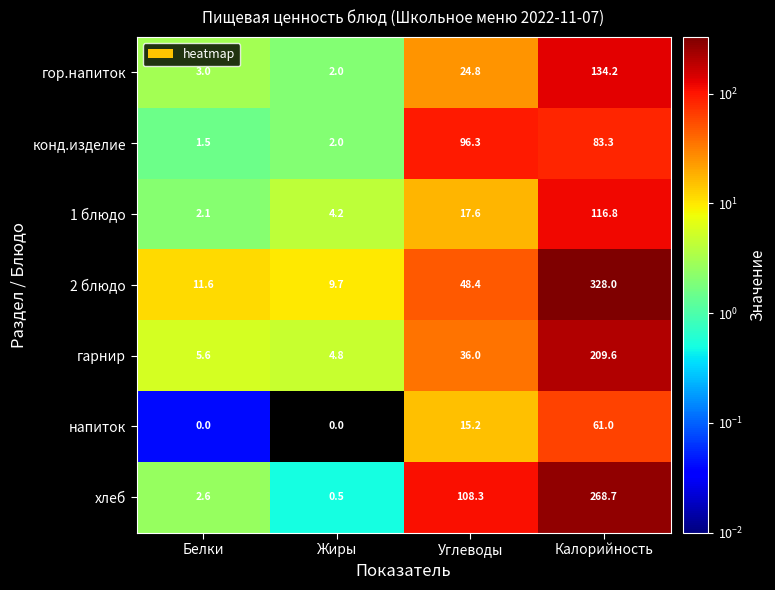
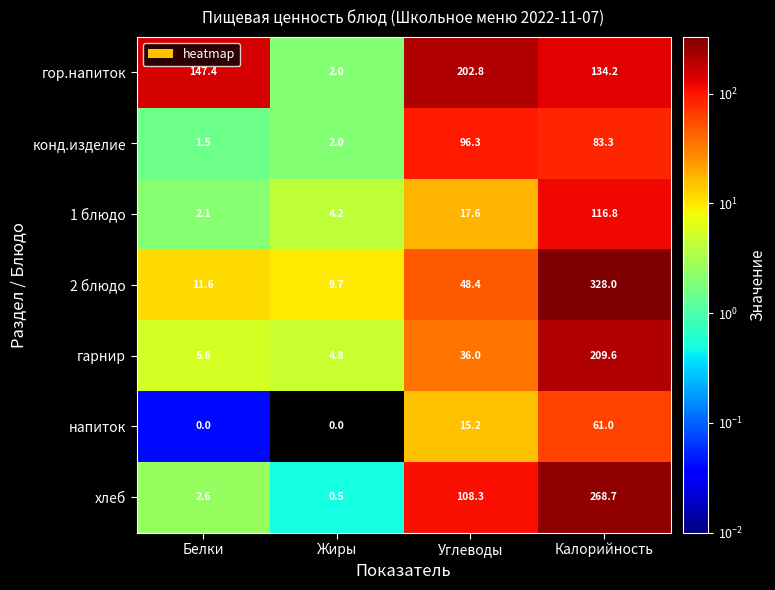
  {
    "гор.напиток": {
-     "Белки": 3.0,
+     "Белки": 147.4,
      "Жиры": 2.0,
-     "Углеводы": 24.8,
+     "Углеводы": 202.8,
      "Калорийность": 134.2
    },
    "конд.изделие": {
      "Белки": 1.5,
      "Жиры": 2.0,
      "Углеводы": 96.3,
      "Калорийность": 83.3
    },
    "1 блюдо": {
      "Белки": 2.1,
      "Жиры": 4.2,
      "Углеводы": 17.6,
      "Калорийность": 116.8
    },
    "2 блюдо": {
      "Белки": 11.6,
      "Жиры": 9.7,
      "Углеводы": 48.4,
      "Калорийность": 328.0
    },
    "гарнир": {
      "Белки": 5.6,
      "Жиры": 4.8,
      "Углеводы": 36.0,
      "Калорийность": 209.6
    },
    "напиток": {
      "Белки": 0.0,
      "Жиры": 0.0,
      "Углеводы": 15.2,
      "Калорийность": 61.0
    },
    "хлеб": {
      "Белки": 2.6,
      "Жиры": 0.5,
      "Углеводы": 108.3,
      "Калорийность": 268.7
    }
  }
